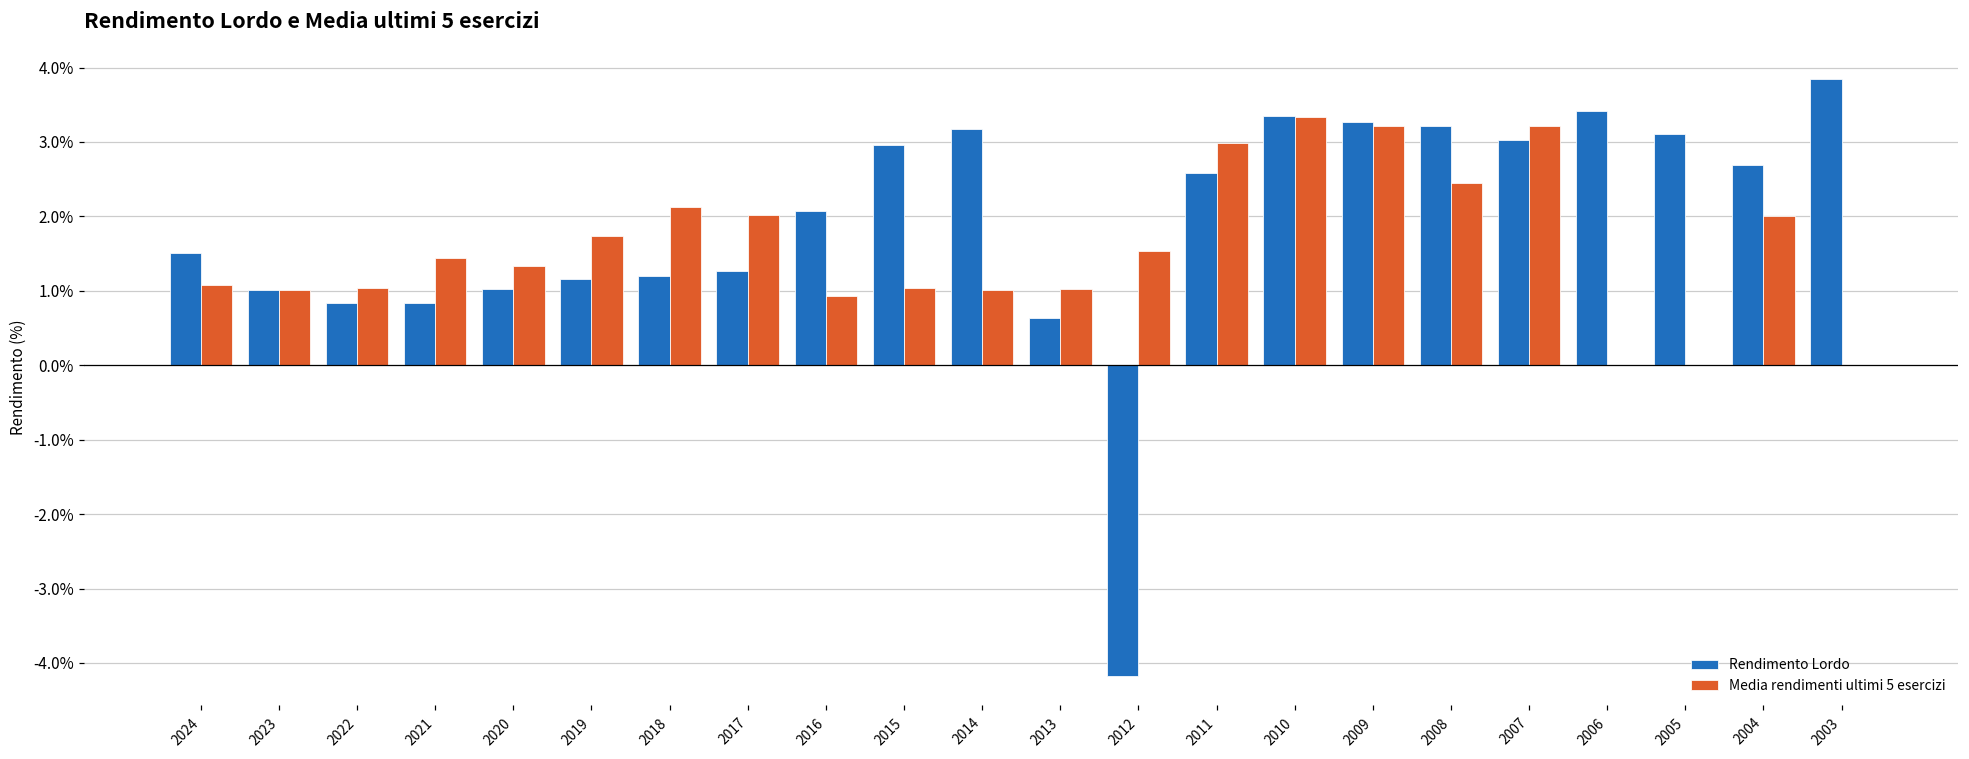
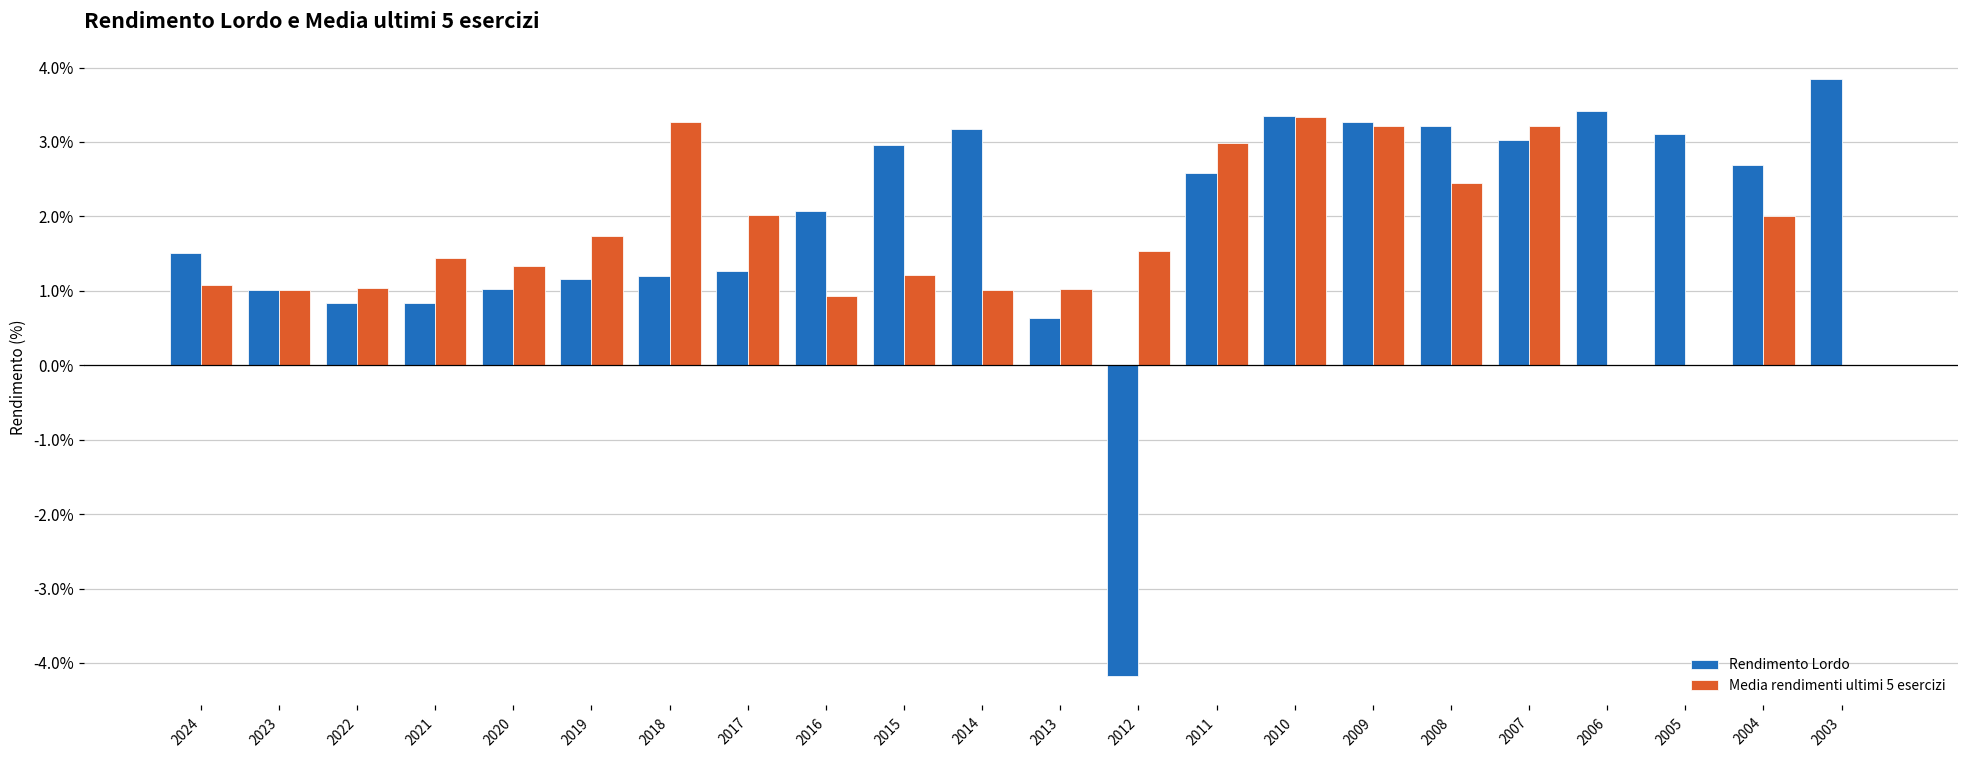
  {
    "Rendimento Lordo": {
      "2024": "1.5%",
      "2023": "1.0%",
      "2022": "0.8%",
      "2021": "0.8%",
      "2020": "1.0%",
      "2019": "1.2%",
      "2018": "1.2%",
      "2017": "1.3%",
      "2016": "2.1%",
      "2015": "3.0%",
      "2014": "3.2%",
      "2013": "0.6%",
      "2012": "-4.2%",
      "2011": "2.6%",
      "2010": "3.4%",
      "2009": "3.3%",
      "2008": "3.2%",
      "2007": "3.0%",
      "2006": "3.4%",
      "2005": "3.1%",
      "2004": "2.7%",
      "2003": "3.9%"
    },
    "Media rendimenti ultimi 5 esercizi": {
      "2024": "1.1%",
      "2023": "1.0%",
      "2022": "1.0%",
      "2021": "1.4%",
      "2020": "1.3%",
      "2019": "1.7%",
-     "2018": "2.1%",
+     "2018": "3.3%",
      "2017": "2.0%",
      "2016": "0.9%",
-     "2015": "1.0%",
+     "2015": "1.2%",
      "2014": "1.0%",
      "2013": "1.0%",
      "2012": "1.5%",
      "2011": "3.0%",
      "2010": "3.3%",
      "2009": "3.2%",
      "2008": "2.5%",
      "2007": "3.2%",
      "2006": "0.0%",
      "2005": "0.0%",
      "2004": "2.0%",
      "2003": "0.0%"
    }
  }
